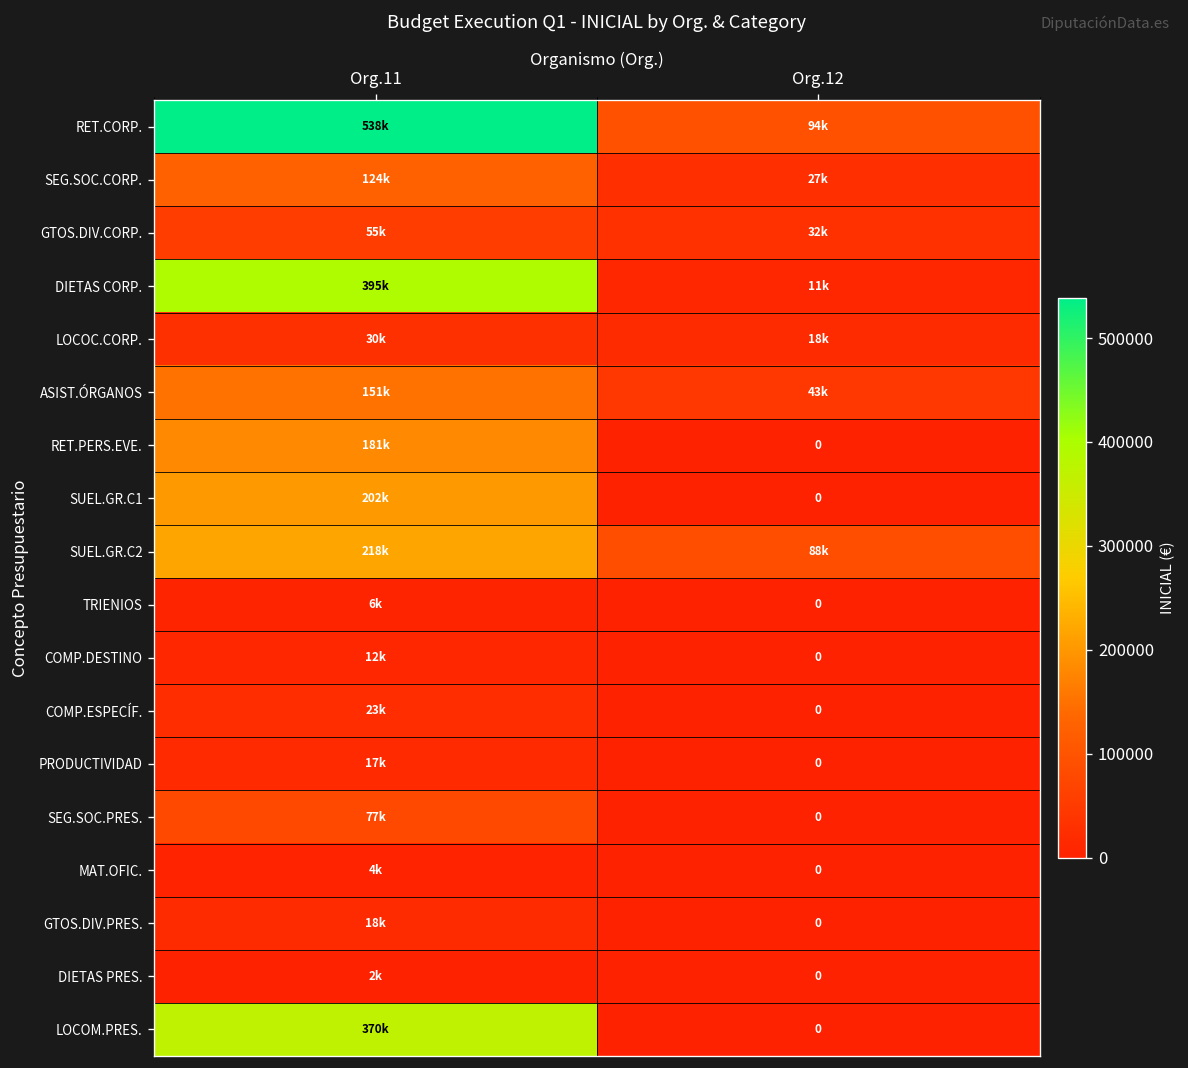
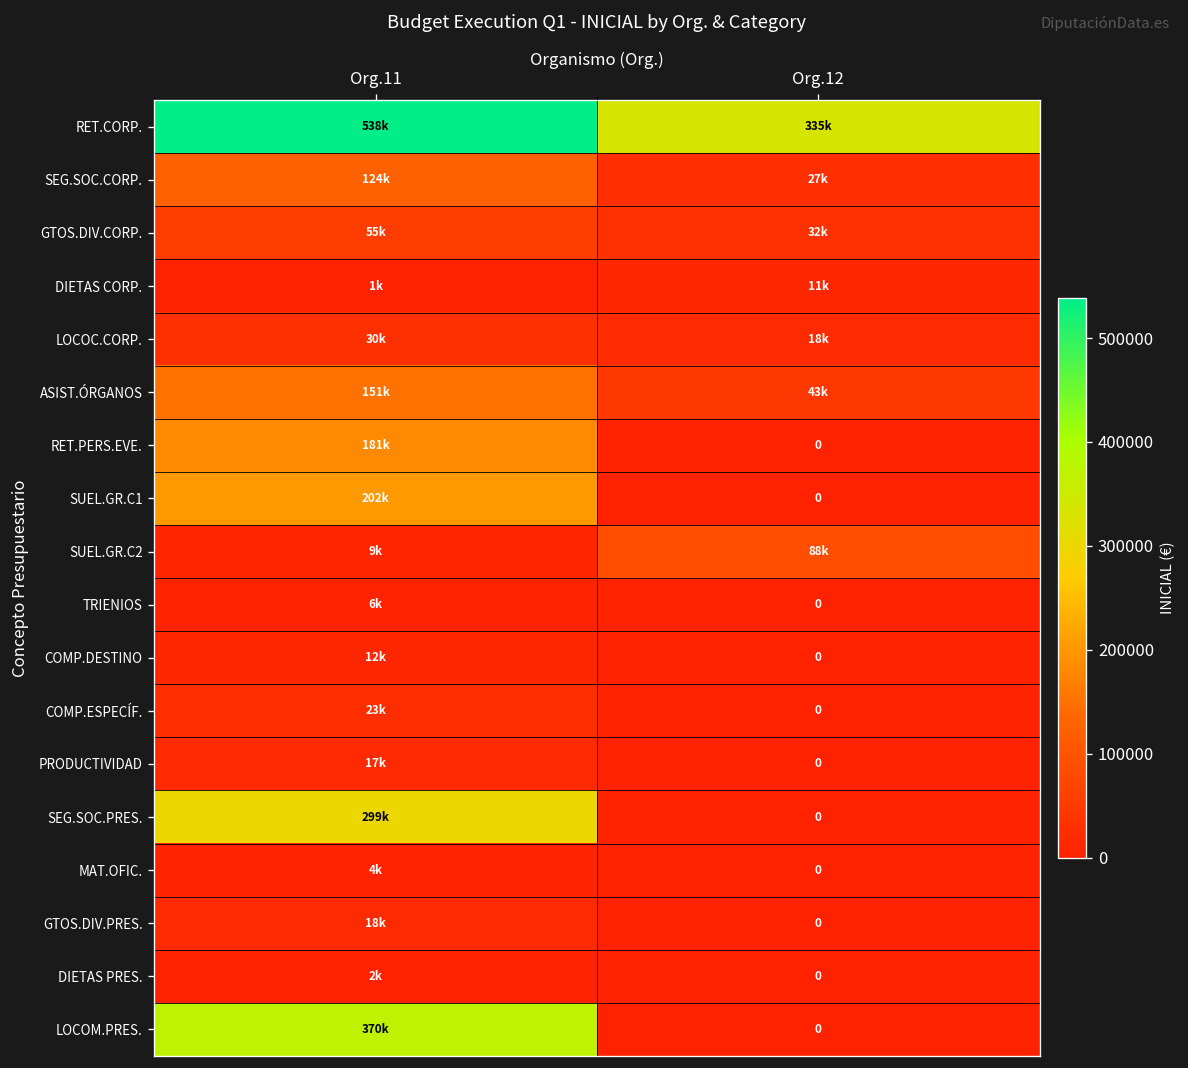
  {
    "RET.CORP.": {
      "Org.11": "538k",
-     "Org.12": "94k"
+     "Org.12": "335k"
    },
    "SEG.SOC.CORP.": {
      "Org.11": "124k",
      "Org.12": "27k"
    },
    "GTOS.DIV.CORP.": {
      "Org.11": "55k",
      "Org.12": "32k"
    },
    "DIETAS CORP.": {
-     "Org.11": "395k",
+     "Org.11": "1k",
      "Org.12": "11k"
    },
    "LOCOC.CORP.": {
      "Org.11": "30k",
      "Org.12": "18k"
    },
    "ASIST.ÓRGANOS": {
      "Org.11": "151k",
      "Org.12": "43k"
    },
    "RET.PERS.EVE.": {
      "Org.11": "181k",
      "Org.12": "0"
    },
    "SUEL.GR.C1": {
      "Org.11": "202k",
      "Org.12": "0"
    },
    "SUEL.GR.C2": {
-     "Org.11": "218k",
+     "Org.11": "9k",
      "Org.12": "88k"
    },
    "TRIENIOS": {
      "Org.11": "6k",
      "Org.12": "0"
    },
    "COMP.DESTINO": {
      "Org.11": "12k",
      "Org.12": "0"
    },
    "COMP.ESPECÍF.": {
      "Org.11": "23k",
      "Org.12": "0"
    },
    "PRODUCTIVIDAD": {
      "Org.11": "17k",
      "Org.12": "0"
    },
    "SEG.SOC.PRES.": {
-     "Org.11": "77k",
+     "Org.11": "299k",
      "Org.12": "0"
    },
    "MAT.OFIC.": {
      "Org.11": "4k",
      "Org.12": "0"
    },
    "GTOS.DIV.PRES.": {
      "Org.11": "18k",
      "Org.12": "0"
    },
    "DIETAS PRES.": {
      "Org.11": "2k",
      "Org.12": "0"
    },
    "LOCOM.PRES.": {
      "Org.11": "370k",
      "Org.12": "0"
    }
  }
